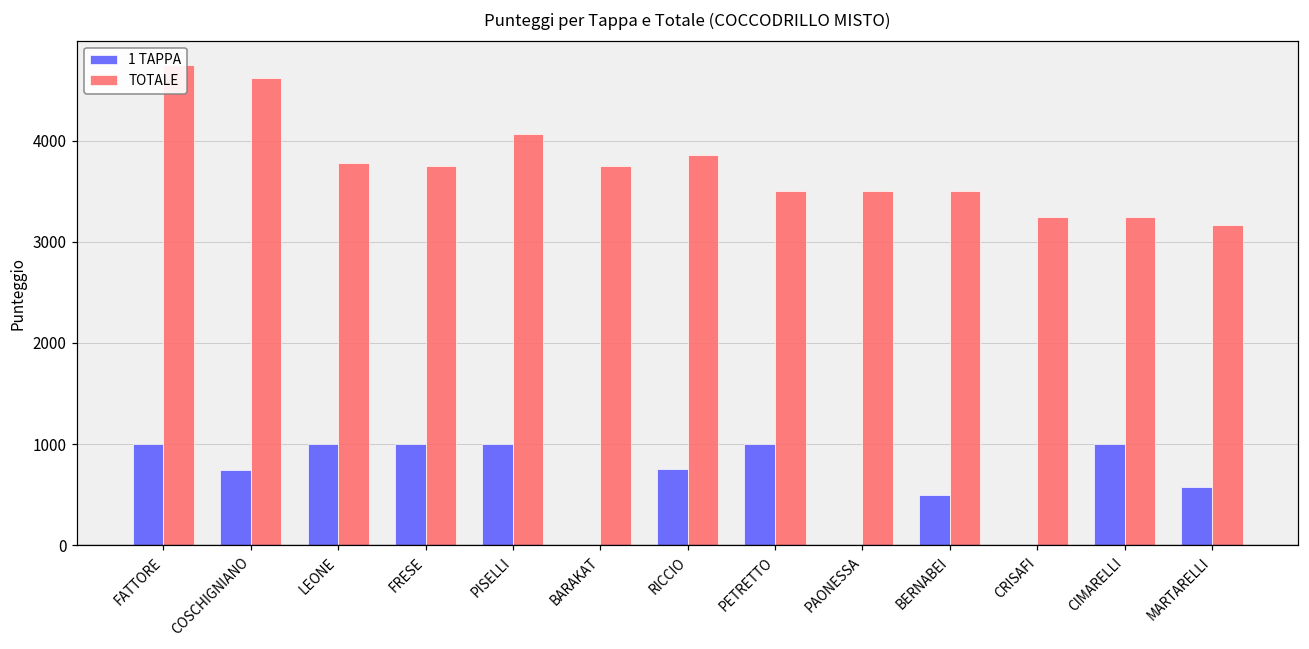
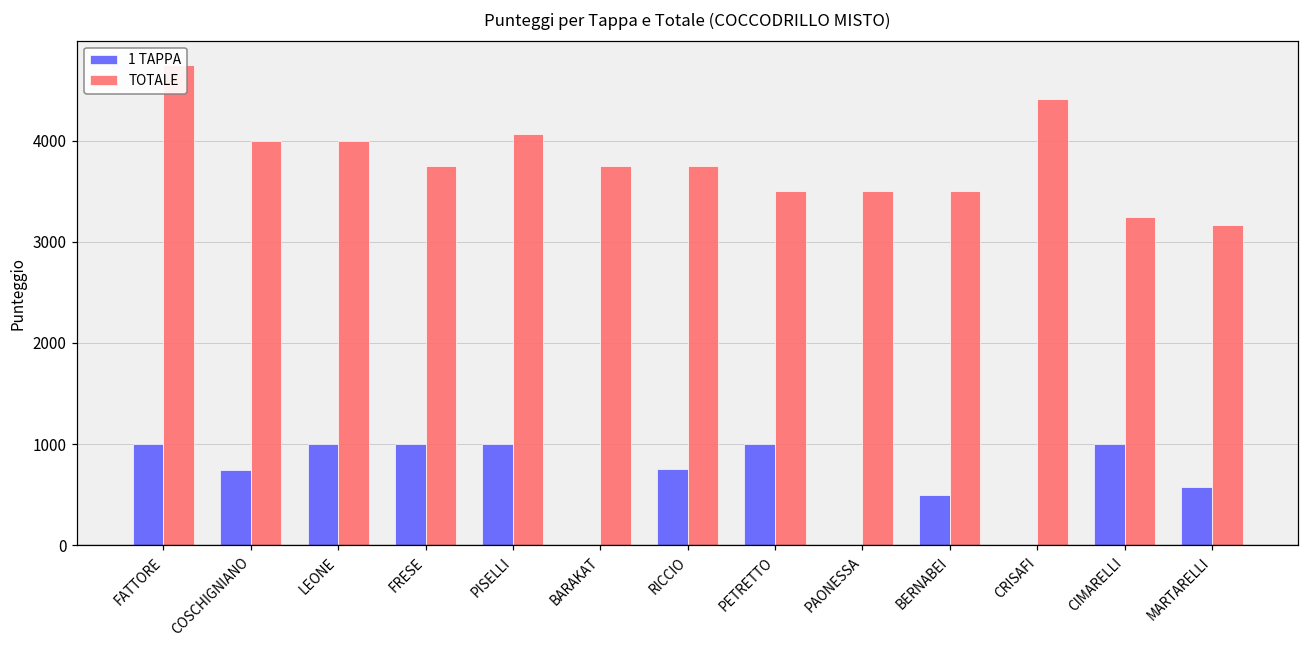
  {
    "1 TAPPA": {
      "FATTORE": 1000,
      "COSCHIGNIANO": 700,
      "LEONE": 1000,
      "FRESE": 1000,
      "PISELLI": 1000,
      "BARAKAT": 0,
      "RICCIO": 800,
      "PETRETTO": 1000,
      "PAONESSA": 0,
      "BERNABEI": 500,
      "CRISAFI": 0,
      "CIMARELLI": 1000,
      "MARTARELLI": 600
    },
    "TOTALE": {
-     "COSCHIGNIANO": 4600,
-     "LEONE": 3800,
+     "COSCHIGNIANO": 4000,
+     "LEONE": 4000,
      "FRESE": 3800,
      "PISELLI": 4100,
      "BARAKAT": 3800,
-     "RICCIO": 3900,
+     "RICCIO": 3800,
      "PETRETTO": 3500,
      "PAONESSA": 3500,
      "BERNABEI": 3500,
-     "CRISAFI": 3300,
+     "CRISAFI": 4400,
      "CIMARELLI": 3300,
      "MARTARELLI": 3200
    }
  }
